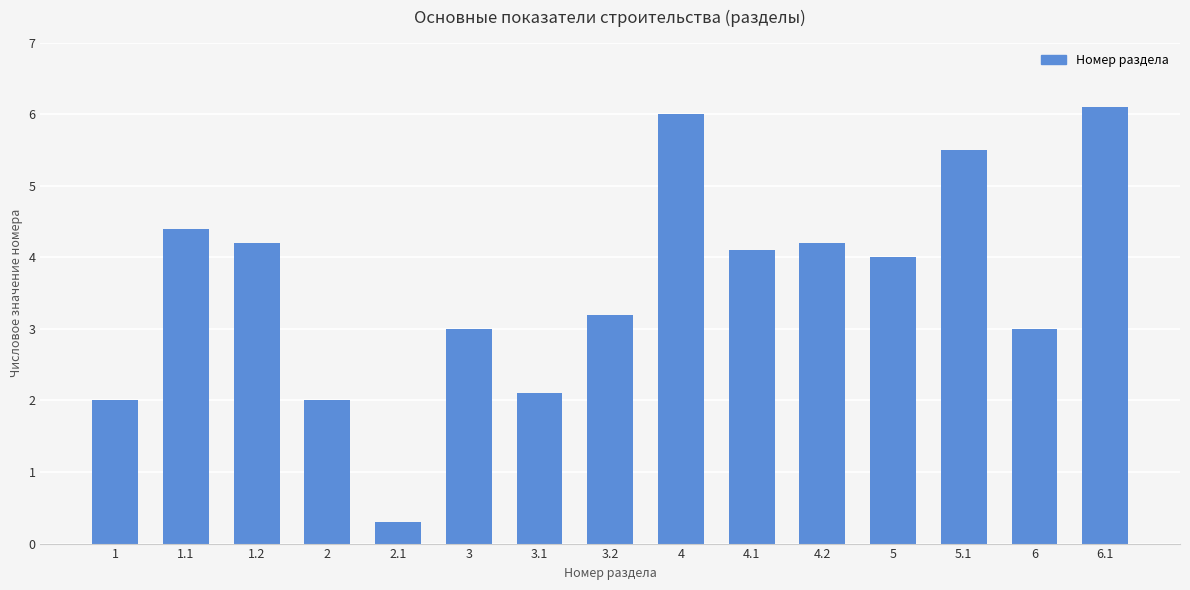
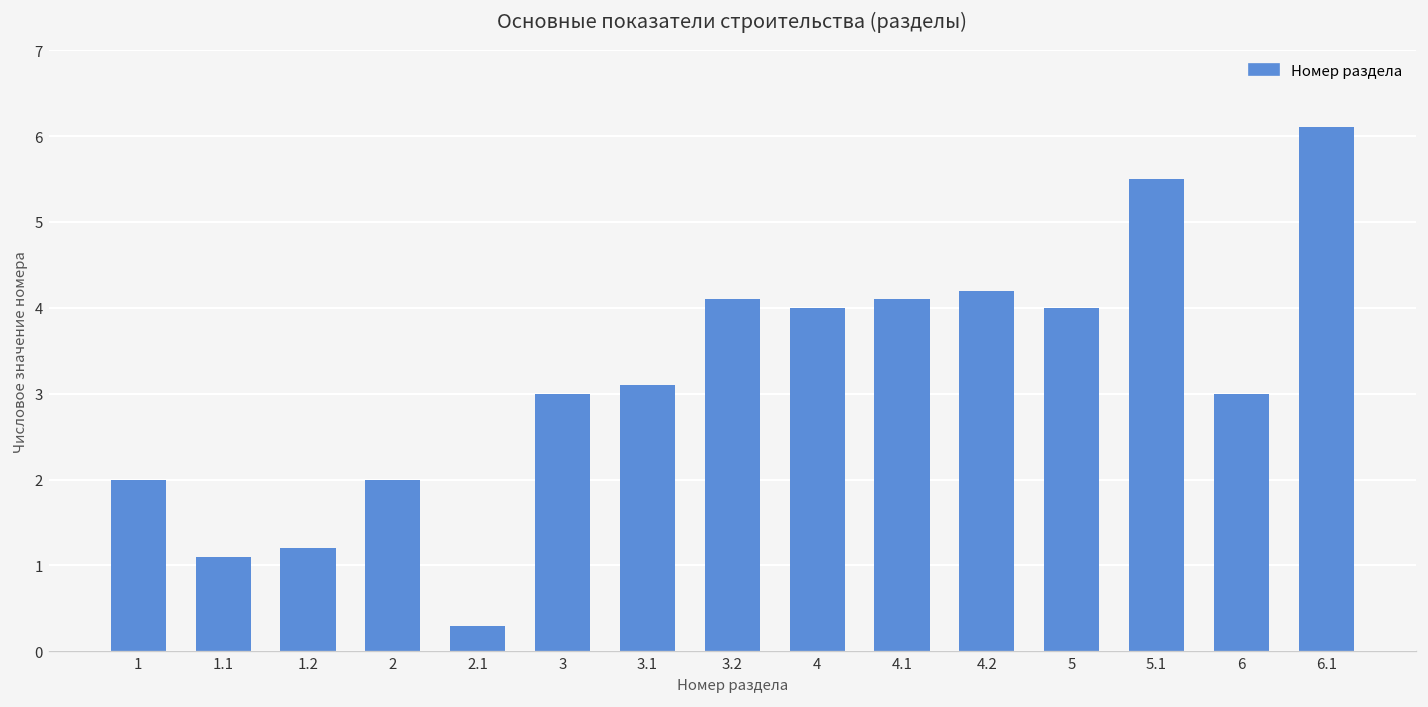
  {
    "1": 2.0,
-   "1.1": 4.4,
-   "1.2": 4.2,
+   "1.1": 1.1,
+   "1.2": 1.2,
    "2": 2.0,
    "2.1": 0.3,
    "3": 3.0,
-   "3.1": 2.1,
-   "3.2": 3.2,
-   "4": 6,
+   "3.1": 3.1,
+   "3.2": 4.1,
+   "4": 4,
    "4.1": 4.1,
    "4.2": 4.2,
    "5": 4.0,
    "5.1": 5.5,
    "6": 3.0,
    "6.1": 6.1
  }
